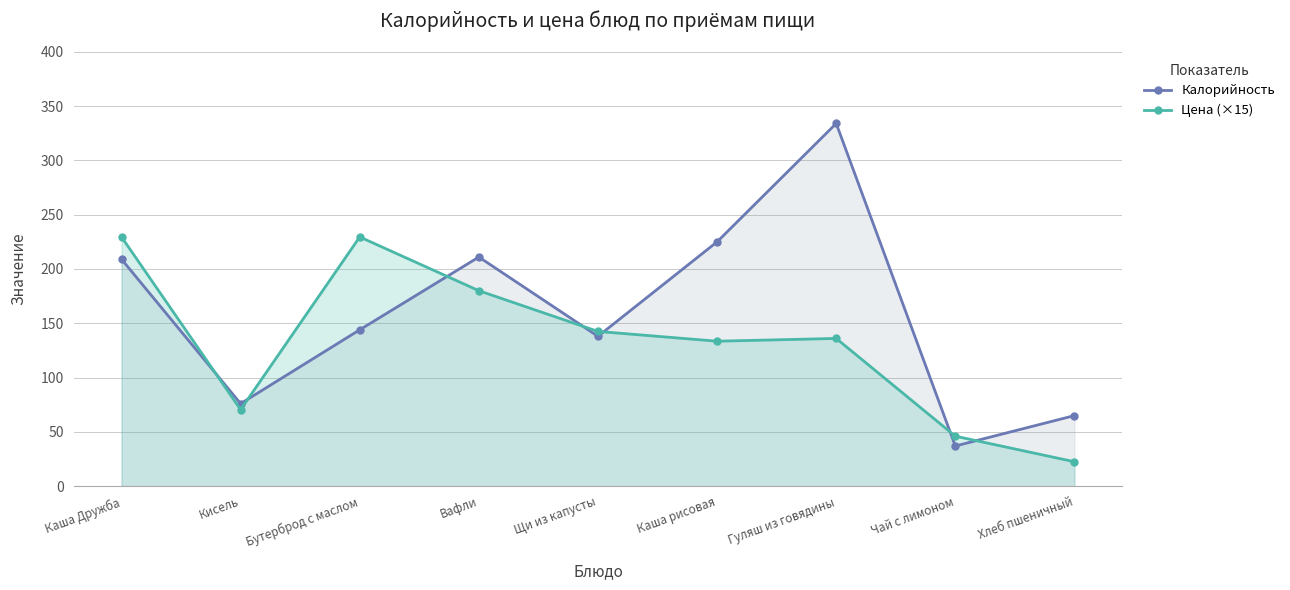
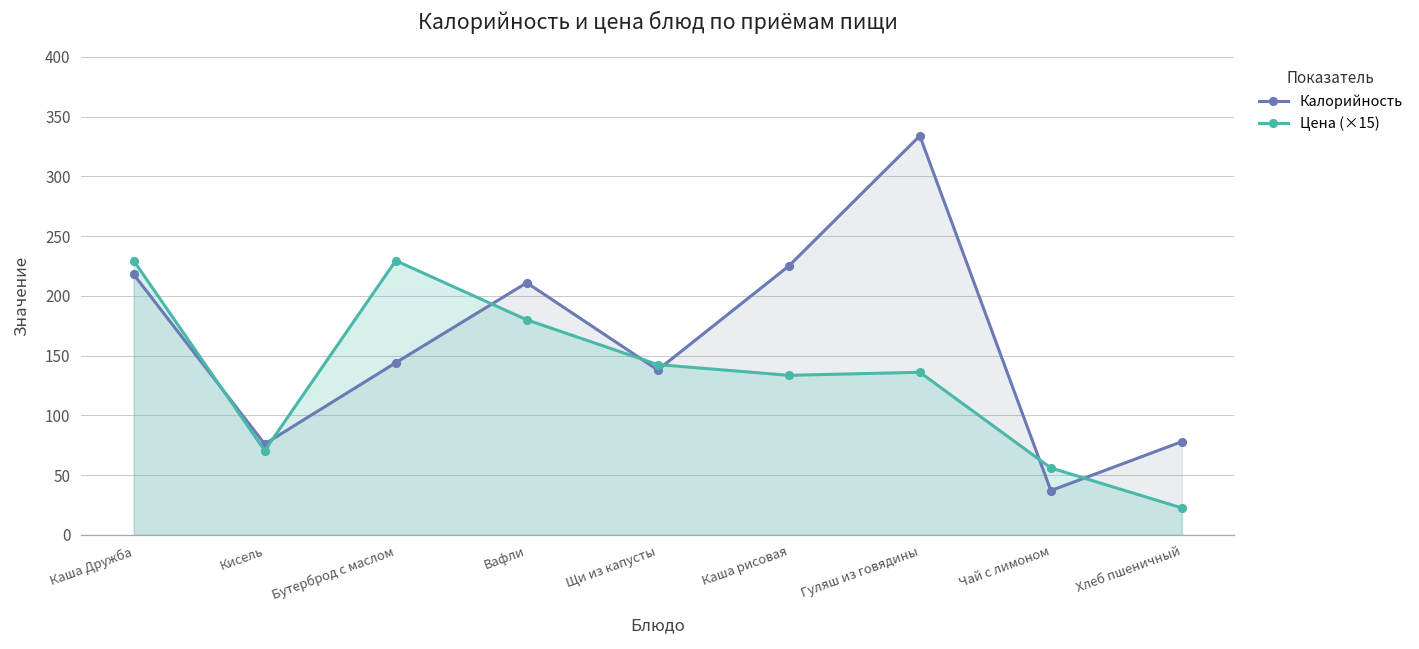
  {
    "Калорийность": {
-     "Каша Дружба": 209,
+     "Каша Дружба": 218,
      "Кисель": 76,
      "Бутерброд с маслом": 144,
      "Вафли": 211,
      "Щи из капусты": 138,
      "Каша рисовая": 225,
      "Гуляш из говядины": 334,
      "Чай с лимоном": 37,
-     "Хлеб пшеничный": 65
+     "Хлеб пшеничный": 78
    },
    "Цена (×15)": {
      "Каша Дружба": 230,
      "Кисель": 71,
      "Бутерброд с маслом": 230,
      "Вафли": 180,
      "Щи из капусты": 143,
      "Каша рисовая": 134,
      "Гуляш из говядины": 136,
-     "Чай с лимоном": 46,
+     "Чай с лимоном": 56,
      "Хлеб пшеничный": 23
    }
  }
